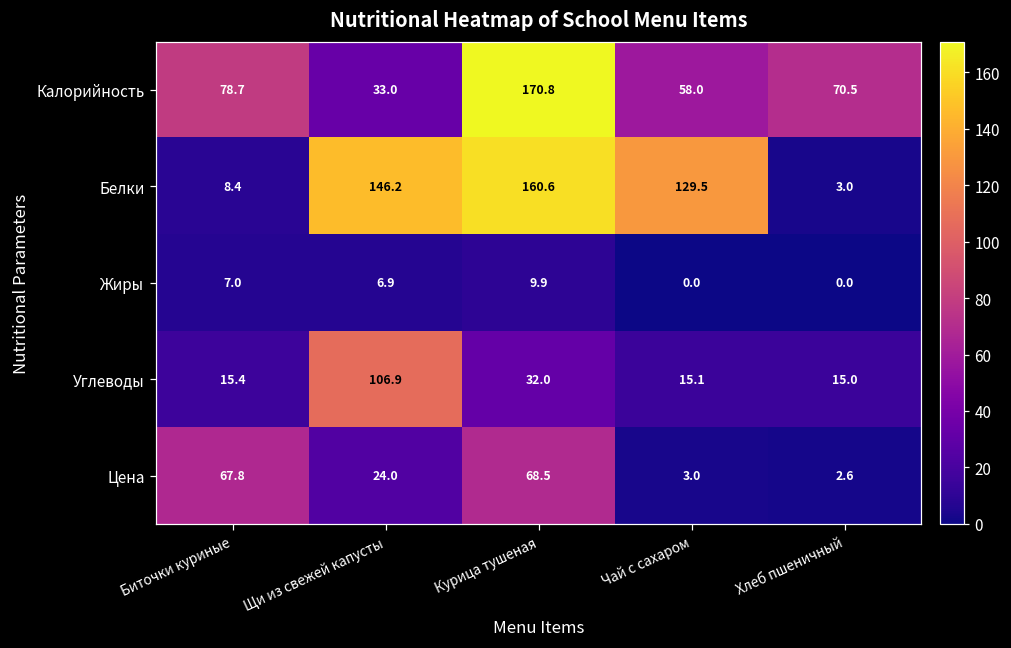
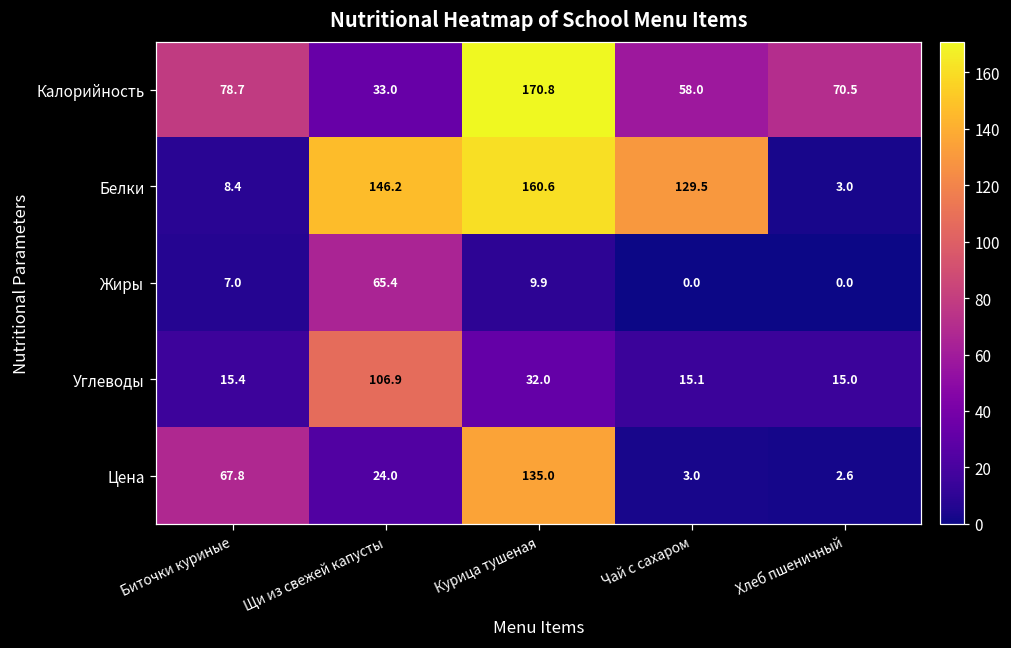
  {
    "Калорийность": {
      "Биточки куриные": 78.7,
      "Щи из свежей капусты": 33.0,
      "Курица тушеная": 170.8,
      "Чай с сахаром": 58.0,
      "Хлеб пшеничный": 70.5
    },
    "Белки": {
      "Биточки куриные": 8.4,
      "Щи из свежей капусты": 146.2,
      "Курица тушеная": 160.6,
      "Чай с сахаром": 129.5,
      "Хлеб пшеничный": 3.0
    },
    "Жиры": {
      "Биточки куриные": 7.0,
-     "Щи из свежей капусты": 6.9,
+     "Щи из свежей капусты": 65.4,
      "Курица тушеная": 9.9,
      "Чай с сахаром": 0.0,
      "Хлеб пшеничный": 0.0
    },
    "Углеводы": {
      "Биточки куриные": 15.4,
      "Щи из свежей капусты": 106.9,
      "Курица тушеная": 32.0,
      "Чай с сахаром": 15.1,
      "Хлеб пшеничный": 15.0
    },
    "Цена": {
      "Биточки куриные": 67.8,
      "Щи из свежей капусты": 24.0,
-     "Курица тушеная": 68.5,
+     "Курица тушеная": 135.0,
      "Чай с сахаром": 3.0,
      "Хлеб пшеничный": 2.6
    }
  }
